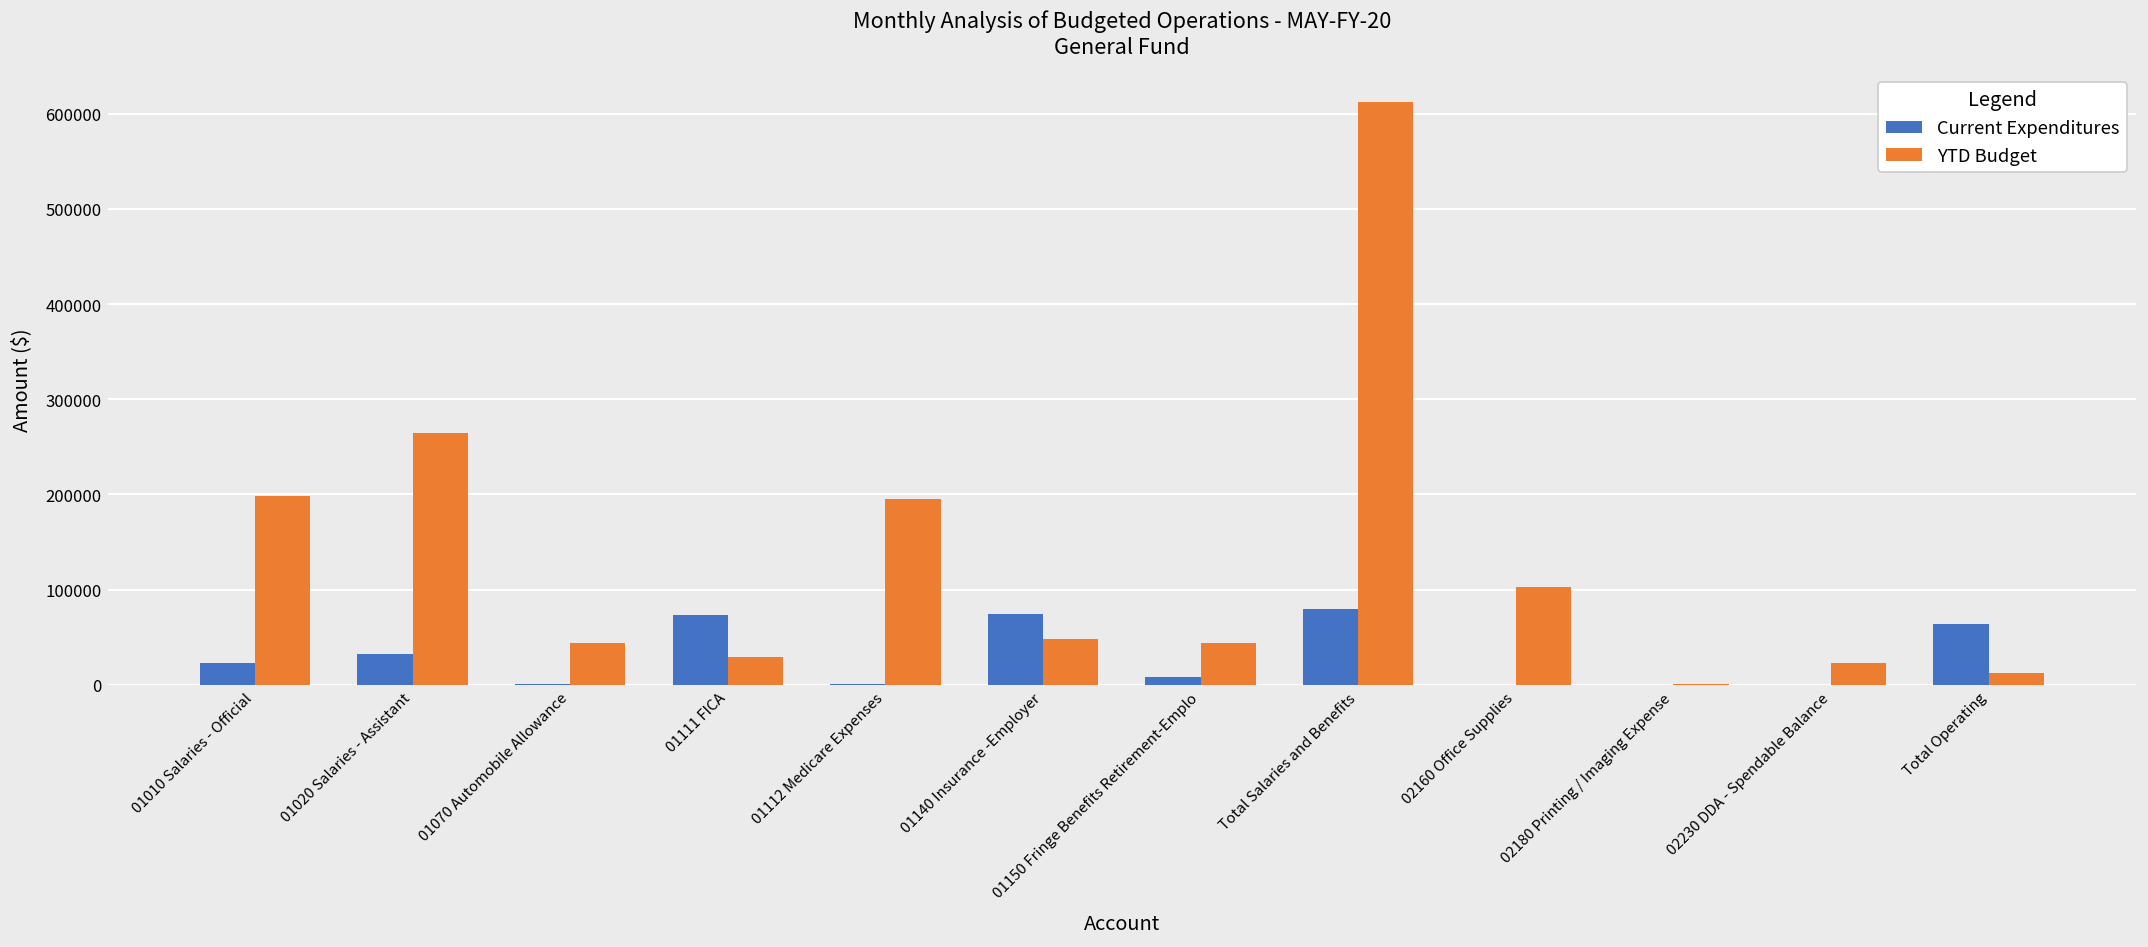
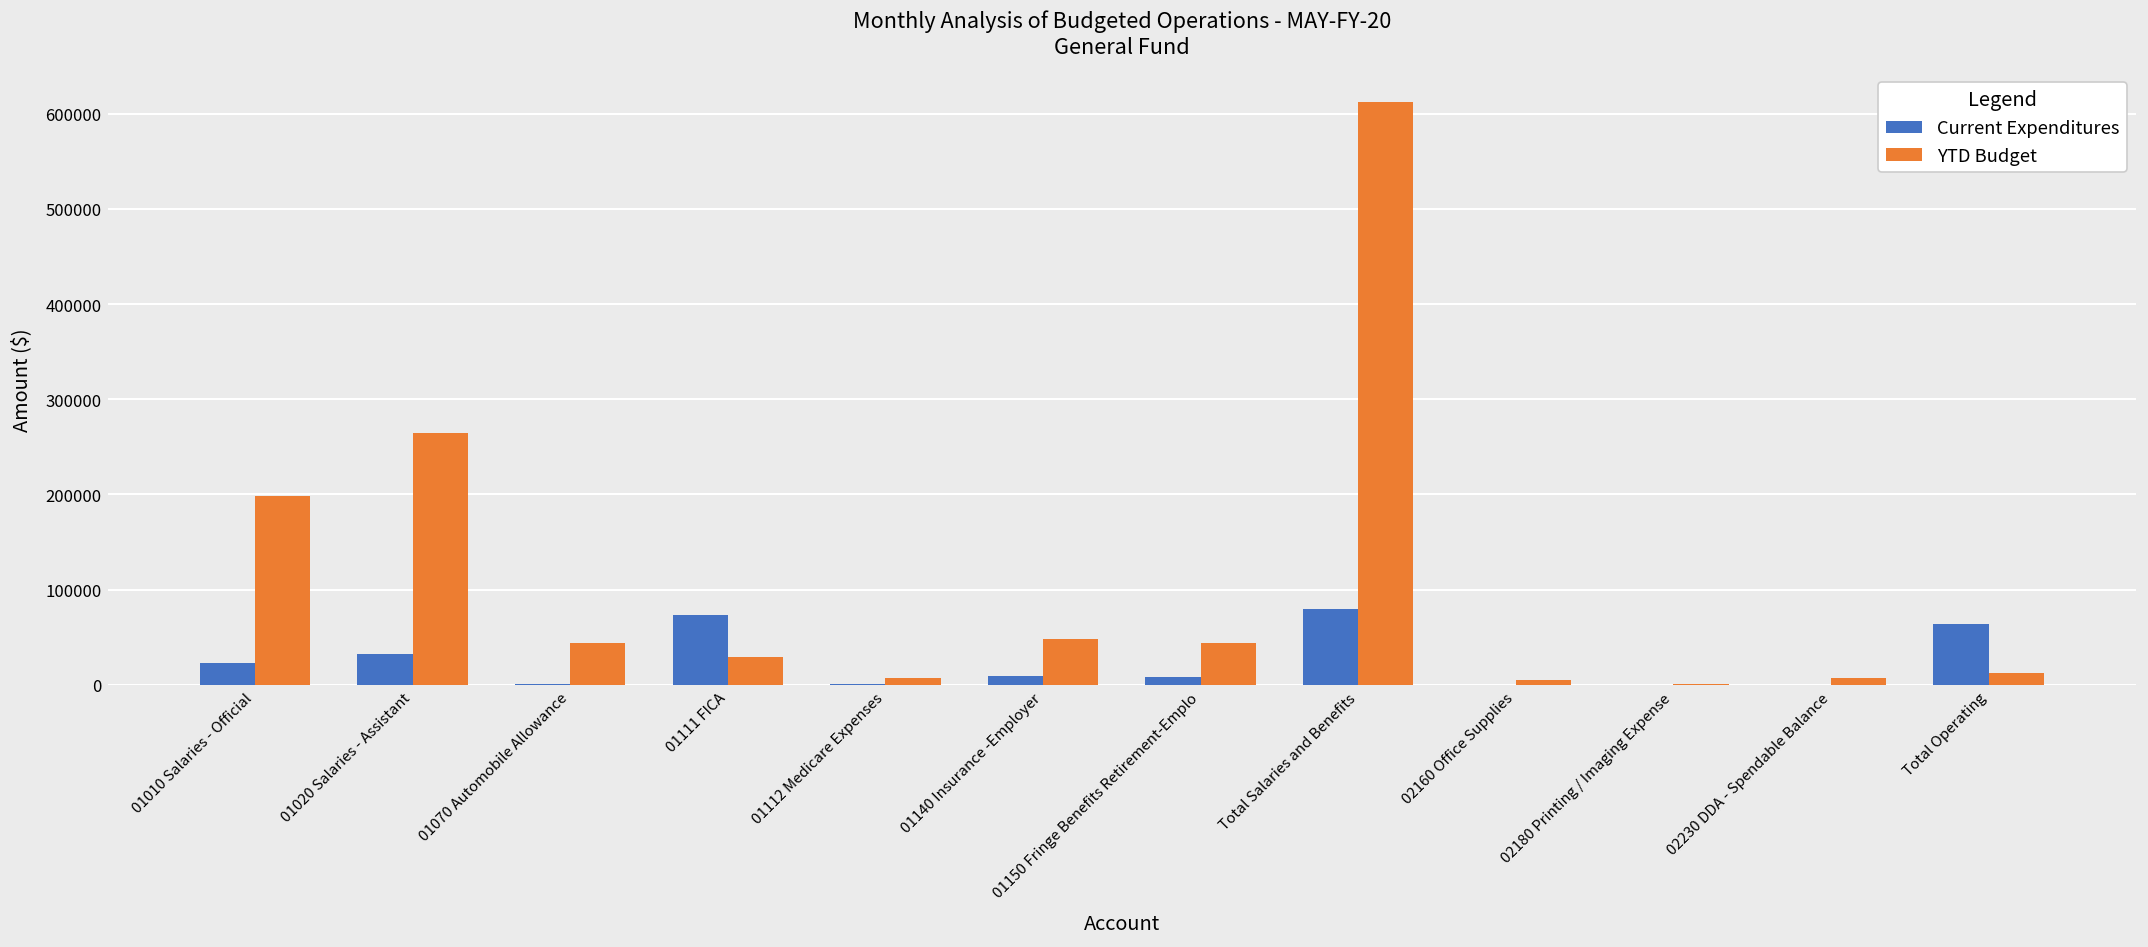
  {
    "Current Expenditures": {
      "01010 Salaries - Official": 20000,
      "01020 Salaries - Assistant": 30000,
      "01111 FICA": 70000,
-     "01140 Insurance -Employer": 70000,
+     "01140 Insurance -Employer": 10000,
      "01150 Fringe Benefits Retirement-Emplo": 10000,
      "Total Salaries and Benefits": 80000,
      "02160 Office Supplies": 0,
      "02180 Printing / Imaging Expense": 0,
      "02230 DDA - Spendable Balance": 0,
      "Total Operating": 60000
    },
    "YTD Budget": {
      "01010 Salaries - Official": 200000,
      "01020 Salaries - Assistant": 260000,
      "01070 Automobile Allowance": 40000,
      "01111 FICA": 30000,
-     "01112 Medicare Expenses": 200000,
+     "01112 Medicare Expenses": 10000,
      "01140 Insurance -Employer": 50000,
      "01150 Fringe Benefits Retirement-Emplo": 40000,
      "Total Salaries and Benefits": 610000,
-     "02160 Office Supplies": 100000,
-     "02230 DDA - Spendable Balance": 20000,
+     "02160 Office Supplies": 0,
+     "02230 DDA - Spendable Balance": 10000,
      "Total Operating": 10000
    }
  }
